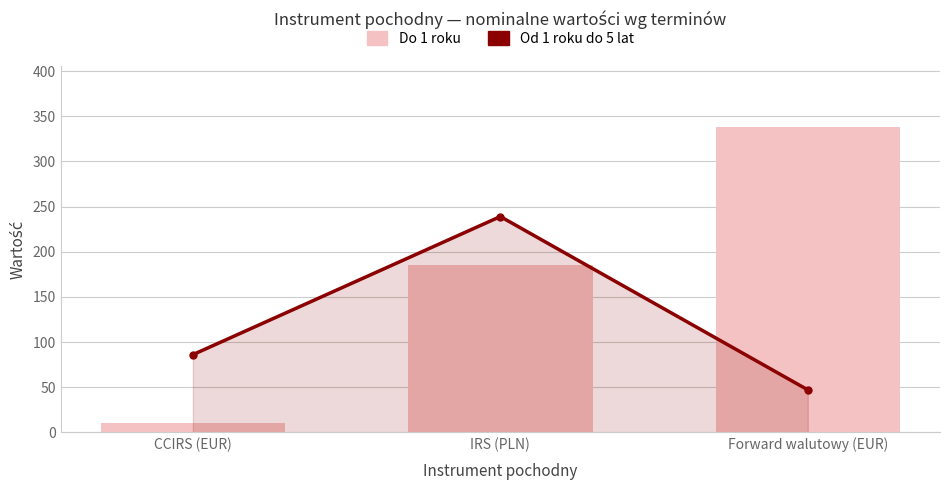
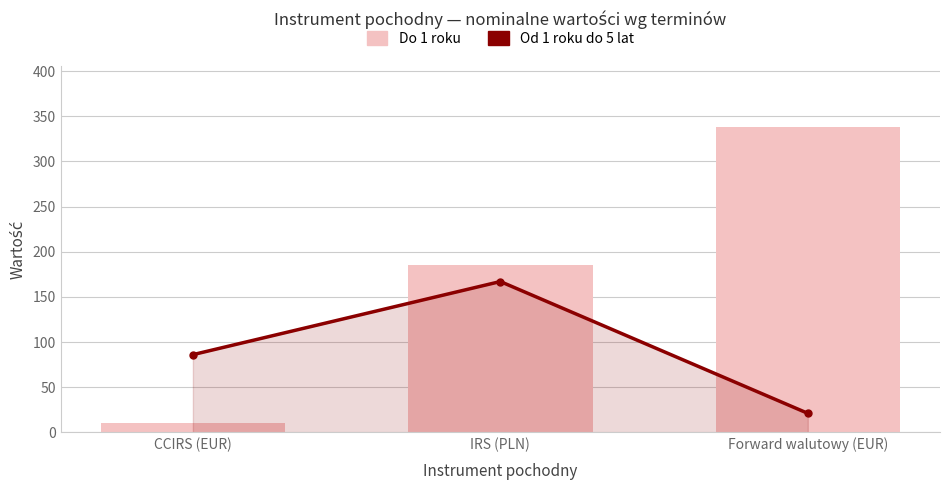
  {
    "Od 1 roku do 5 lat": {
      "CCIRS (EUR)": 90,
-     "IRS (PLN)": 240,
-     "Forward walutowy (EUR)": 50
+     "IRS (PLN)": 170,
+     "Forward walutowy (EUR)": 20
    },
    "Do 1 roku": {
      "CCIRS (EUR)": 10,
      "IRS (PLN)": 190,
      "Forward walutowy (EUR)": 340
    }
  }
